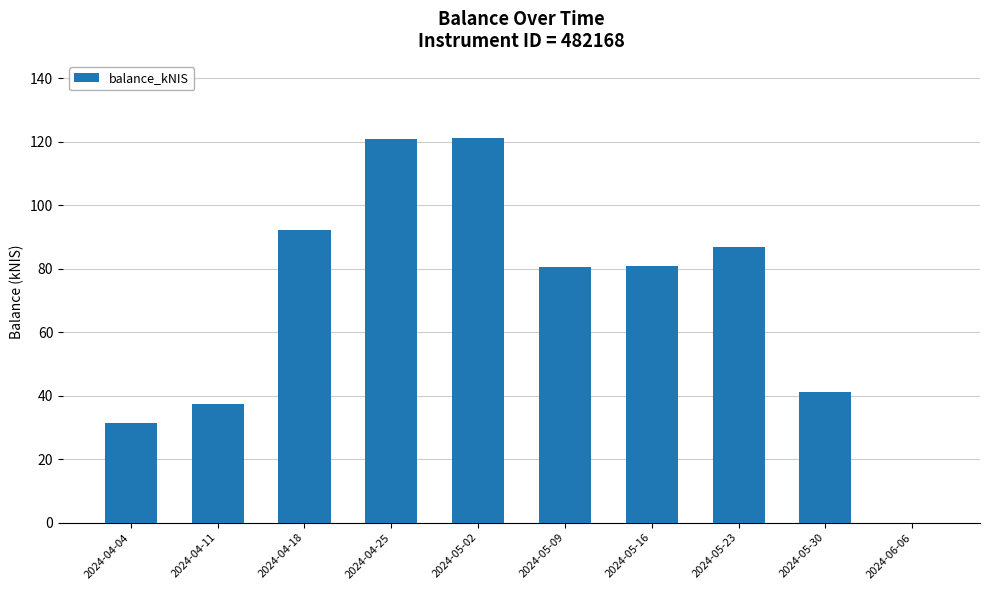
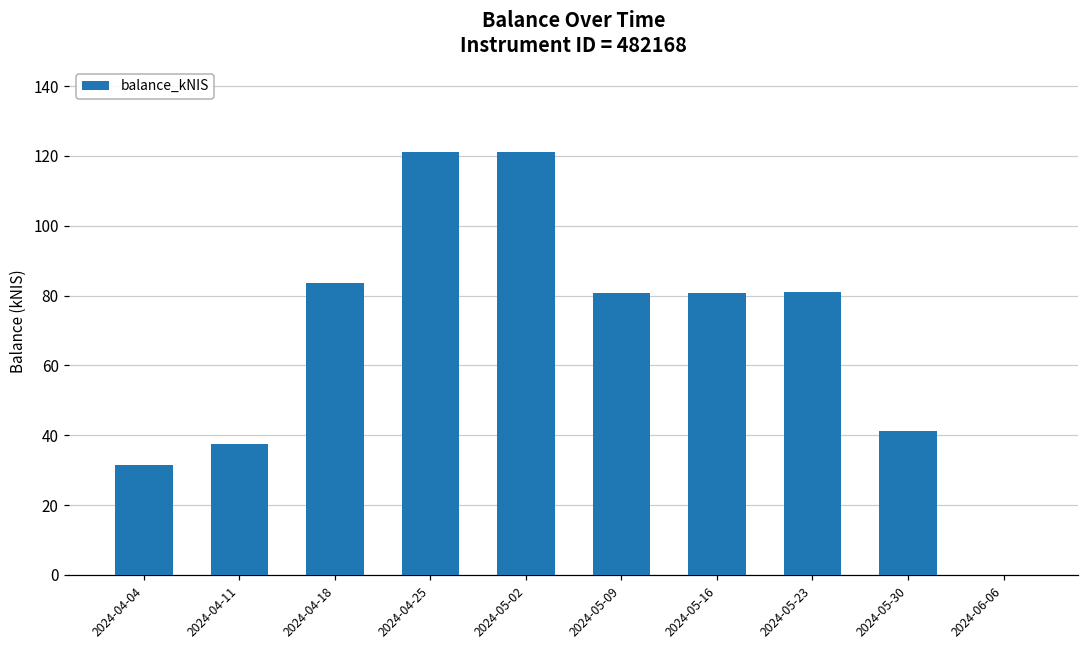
  {
    "2024-04-04": 31,
    "2024-04-11": 37,
-   "2024-04-18": 92,
+   "2024-04-18": 84,
    "2024-04-25": 121,
    "2024-05-02": 121,
    "2024-05-09": 81,
    "2024-05-16": 81,
-   "2024-05-23": 87,
+   "2024-05-23": 81,
    "2024-05-30": 41,
    "2024-06-06": 0
  }
